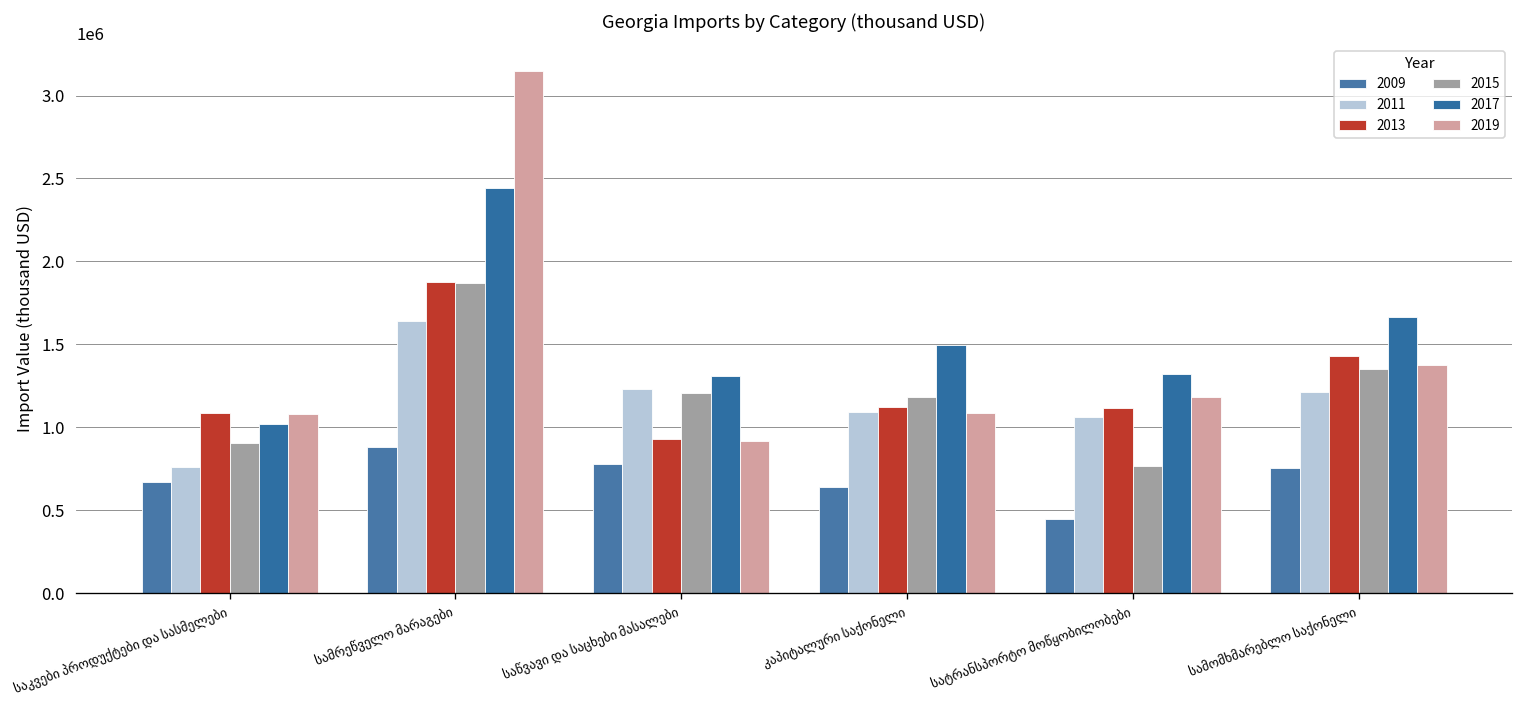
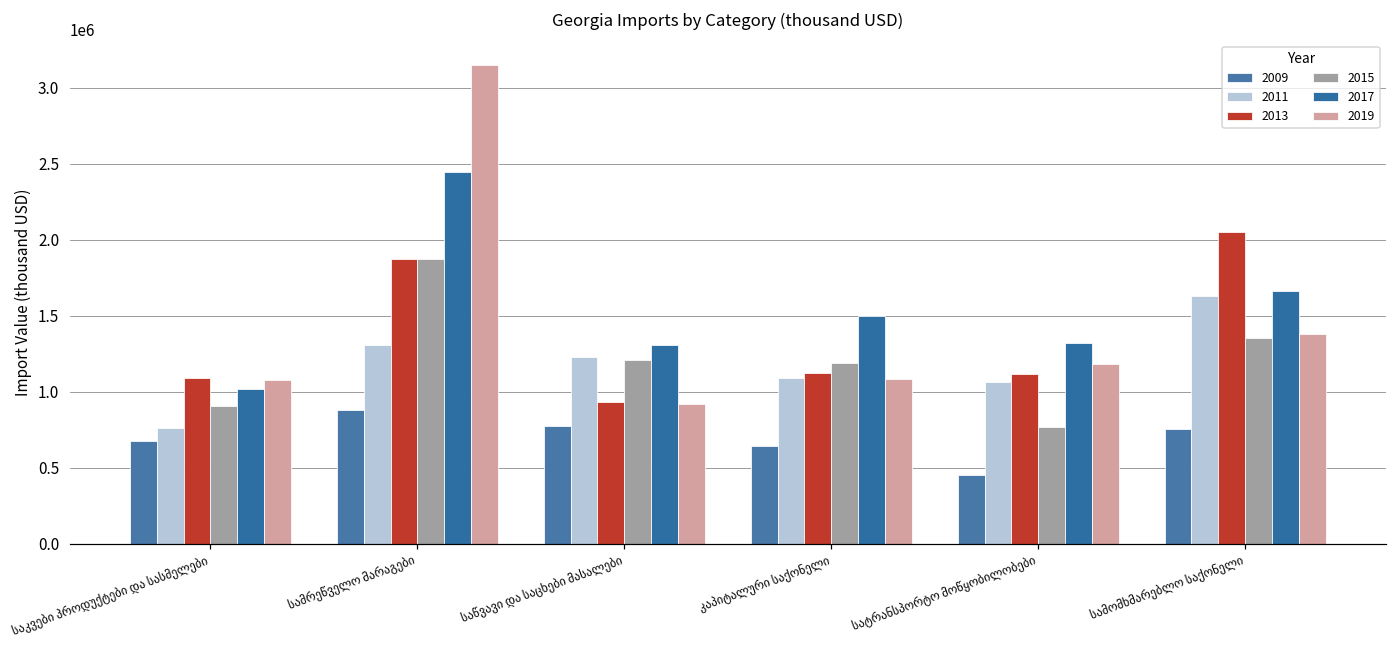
  {
    "2011": {
      "საკვები პროდუქტები და სასმელები": 760000,
-     "სამრეწველო მარაგები": 1640000,
+     "სამრეწველო მარაგები": 1300000,
      "საწვავი და საცხები მასალები": 1230000,
      "კაპიტალური საქონელი": 1090000,
      "სატრანსპორტო მოწყობილობები": 1060000,
-     "სამომხმარებლო საქონელი": 1210000
+     "სამომხმარებლო საქონელი": 1630000
    },
    "2013": {
      "საკვები პროდუქტები და სასმელები": 1090000,
      "სამრეწველო მარაგები": 1880000,
      "საწვავი და საცხები მასალები": 930000,
      "კაპიტალური საქონელი": 1120000,
      "სატრანსპორტო მოწყობილობები": 1120000,
-     "სამომხმარებლო საქონელი": 1430000
+     "სამომხმარებლო საქონელი": 2050000
    }
  }
